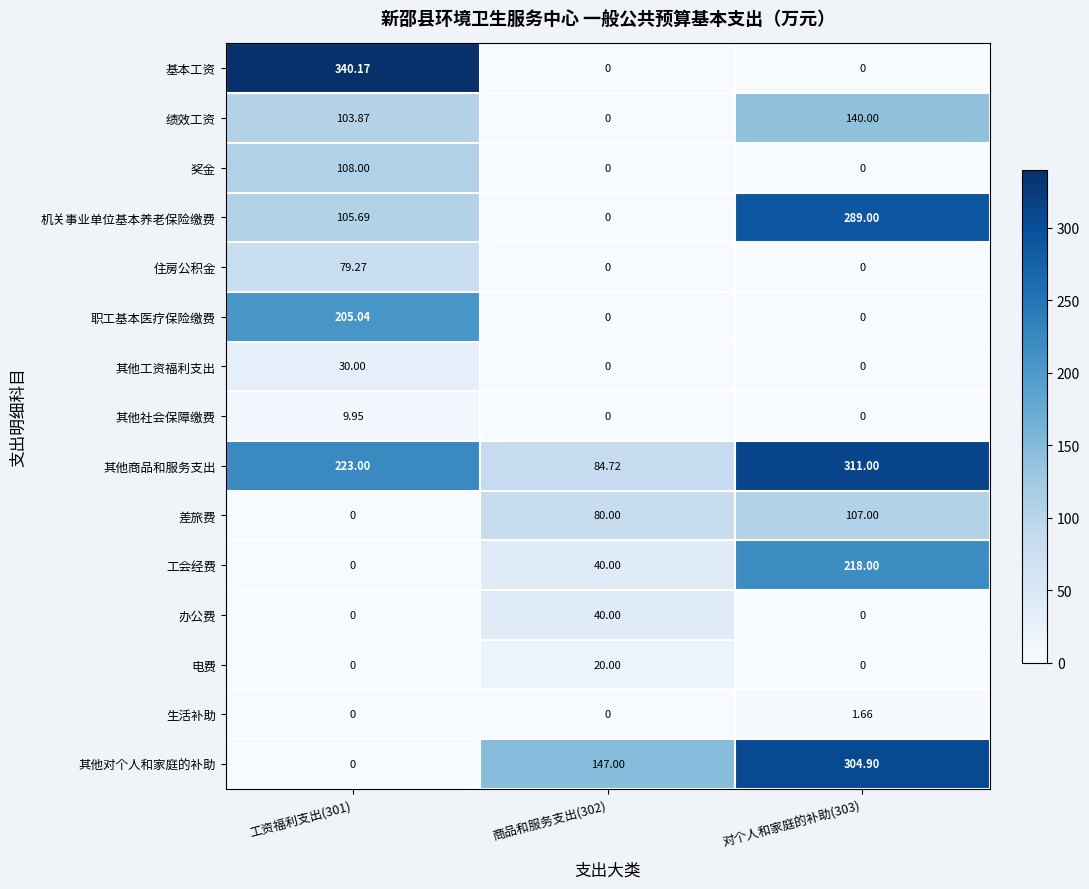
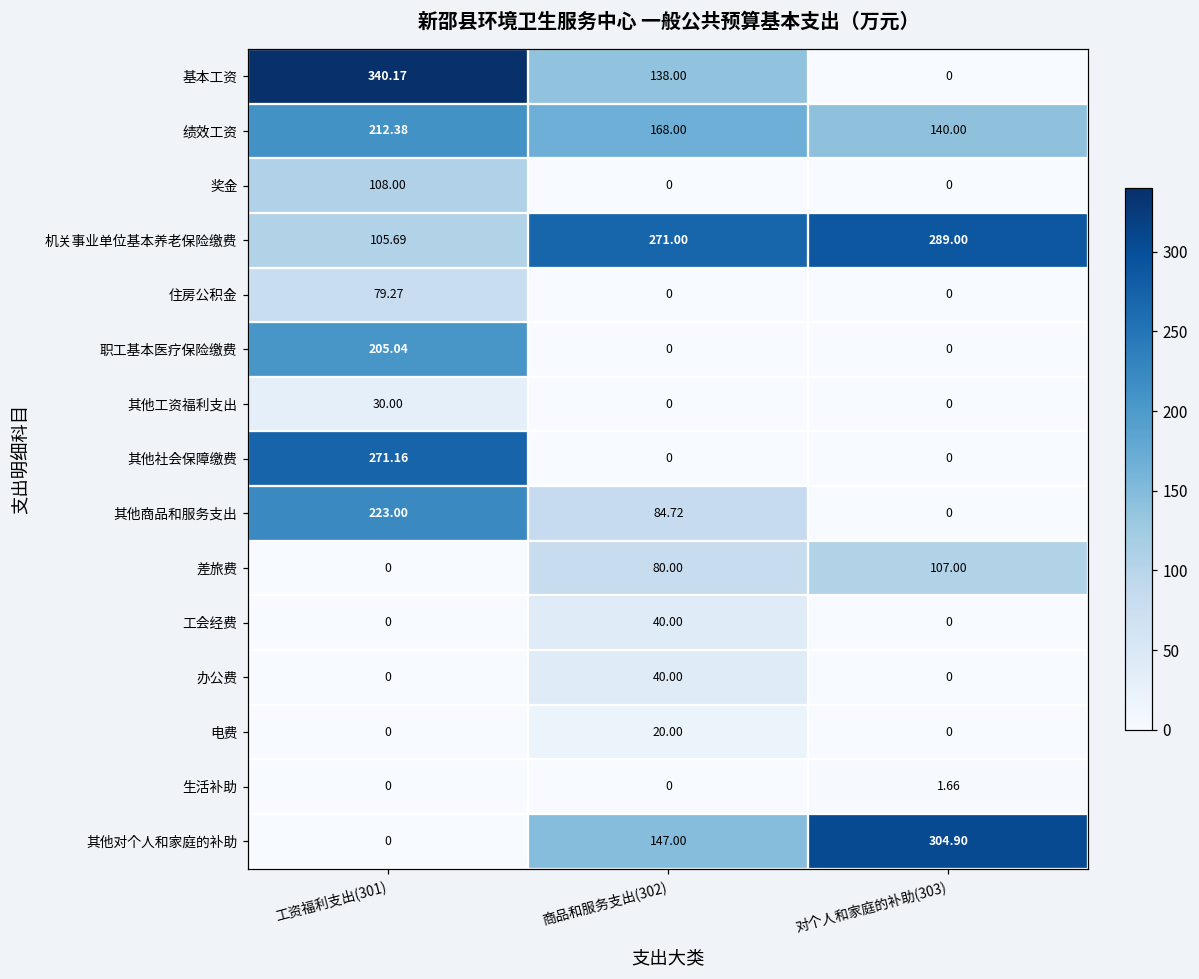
  {
    "基本工资": {
      "工资福利支出(301)": 340.17,
-     "商品和服务支出(302)": 0,
+     "商品和服务支出(302)": 138.00,
      "对个人和家庭的补助(303)": 0
    },
    "绩效工资": {
-     "工资福利支出(301)": 103.87,
-     "商品和服务支出(302)": 0,
+     "工资福利支出(301)": 212.38,
+     "商品和服务支出(302)": 168.00,
      "对个人和家庭的补助(303)": 140.00
    },
    "奖金": {
      "工资福利支出(301)": 108.00,
      "商品和服务支出(302)": 0,
      "对个人和家庭的补助(303)": 0
    },
    "机关事业单位基本养老保险缴费": {
      "工资福利支出(301)": 105.69,
-     "商品和服务支出(302)": 0,
+     "商品和服务支出(302)": 271.00,
      "对个人和家庭的补助(303)": 289.00
    },
    "住房公积金": {
      "工资福利支出(301)": 79.27,
      "商品和服务支出(302)": 0,
      "对个人和家庭的补助(303)": 0
    },
    "职工基本医疗保险缴费": {
      "工资福利支出(301)": 205.04,
      "商品和服务支出(302)": 0,
      "对个人和家庭的补助(303)": 0
    },
    "其他工资福利支出": {
      "工资福利支出(301)": 30.00,
      "商品和服务支出(302)": 0,
      "对个人和家庭的补助(303)": 0
    },
    "其他社会保障缴费": {
-     "工资福利支出(301)": 9.95,
+     "工资福利支出(301)": 271.16,
      "商品和服务支出(302)": 0,
      "对个人和家庭的补助(303)": 0
    },
    "其他商品和服务支出": {
      "工资福利支出(301)": 223.00,
      "商品和服务支出(302)": 84.72,
-     "对个人和家庭的补助(303)": 311.00
+     "对个人和家庭的补助(303)": 0
    },
    "差旅费": {
      "工资福利支出(301)": 0,
      "商品和服务支出(302)": 80.00,
      "对个人和家庭的补助(303)": 107.00
    },
    "工会经费": {
      "工资福利支出(301)": 0,
      "商品和服务支出(302)": 40.00,
-     "对个人和家庭的补助(303)": 218.00
+     "对个人和家庭的补助(303)": 0
    },
    "办公费": {
      "工资福利支出(301)": 0,
      "商品和服务支出(302)": 40.00,
      "对个人和家庭的补助(303)": 0
    },
    "电费": {
      "工资福利支出(301)": 0,
      "商品和服务支出(302)": 20.00,
      "对个人和家庭的补助(303)": 0
    },
    "生活补助": {
      "工资福利支出(301)": 0,
      "商品和服务支出(302)": 0,
      "对个人和家庭的补助(303)": 1.66
    },
    "其他对个人和家庭的补助": {
      "工资福利支出(301)": 0,
      "商品和服务支出(302)": 147.00,
      "对个人和家庭的补助(303)": 304.90
    }
  }
